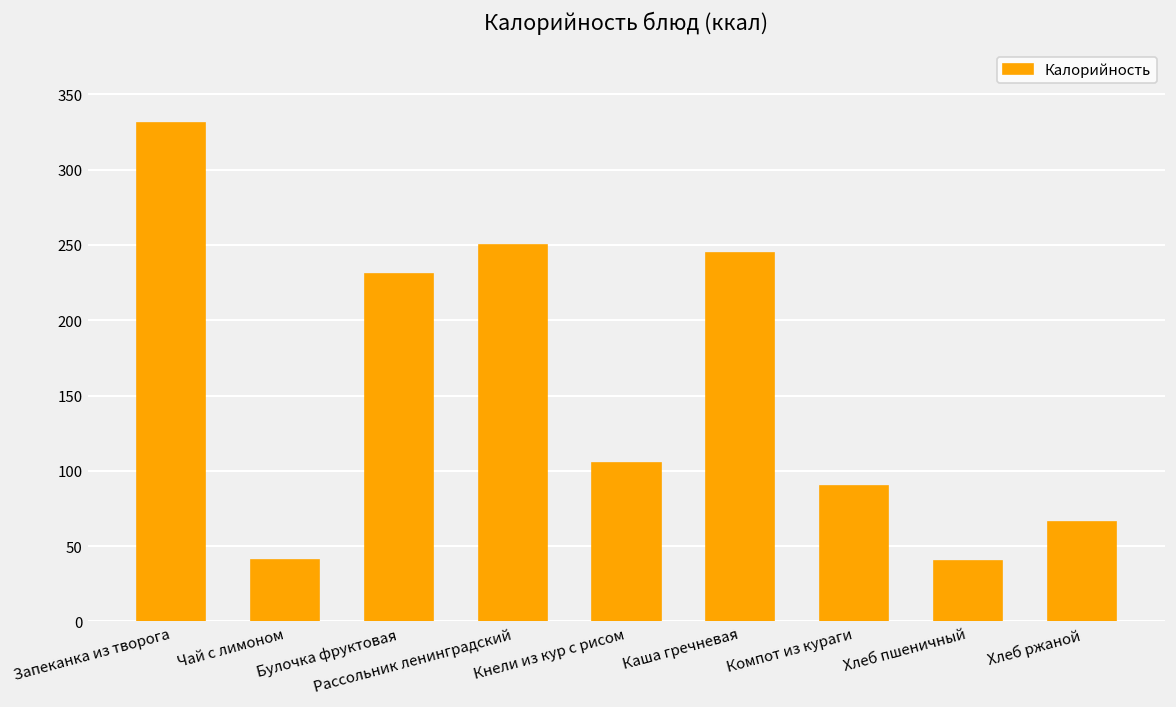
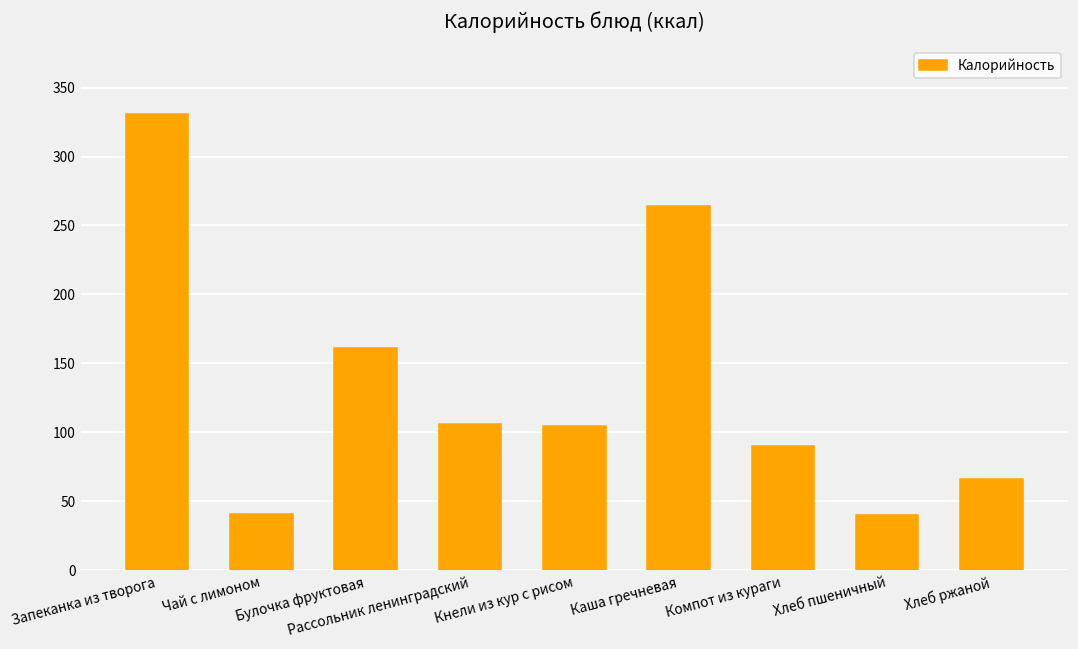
  {
    "Запеканка из творога": 331,
    "Чай с лимоном": 41,
-   "Булочка фруктовая": 231,
-   "Рассольник ленинградский": 250,
+   "Булочка фруктовая": 161,
+   "Рассольник ленинградский": 106,
    "Кнели из кур с рисом": 105,
-   "Каша гречневая": 245,
+   "Каша гречневая": 264,
    "Компот из кураги": 90,
    "Хлеб пшеничный": 40,
    "Хлеб ржаной": 66
  }
